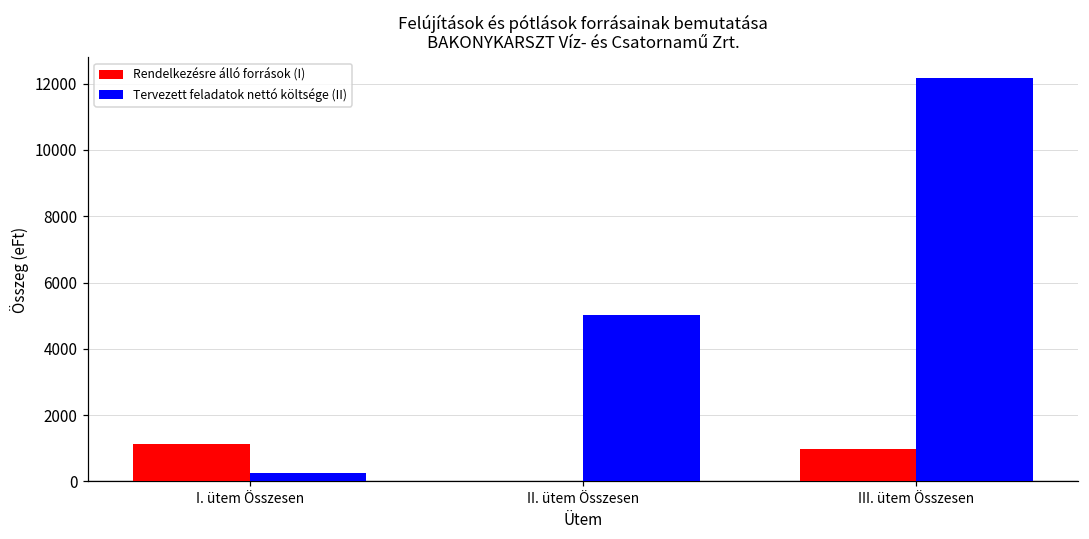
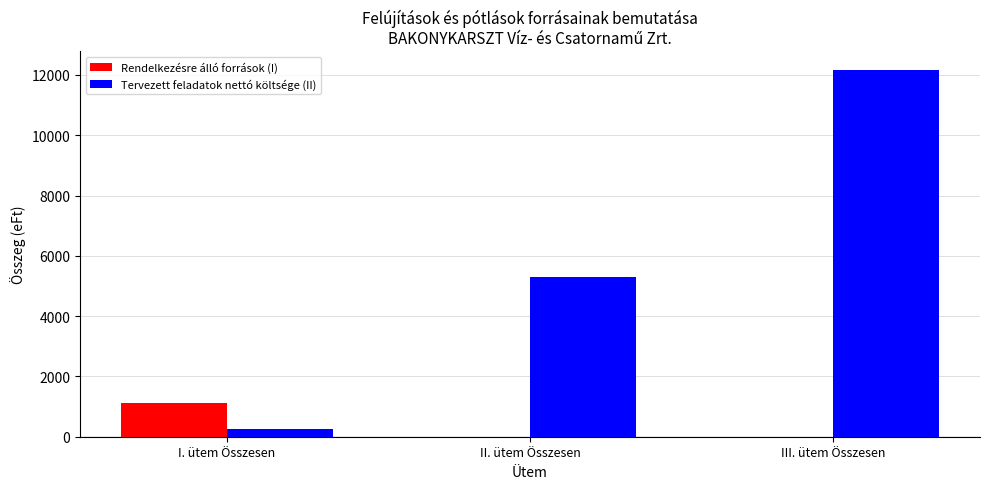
  {
    "Rendelkezésre álló források (I)": {
      "I. ütem Összesen": 1100,
      "II. ütem Összesen": 0,
-     "III. ütem Összesen": 1000
+     "III. ütem Összesen": 0
    },
    "Tervezett feladatok nettó költsége (II)": {
      "I. ütem Összesen": 300,
-     "II. ütem Összesen": 5000,
+     "II. ütem Összesen": 5300,
      "III. ütem Összesen": 12200
    }
  }
